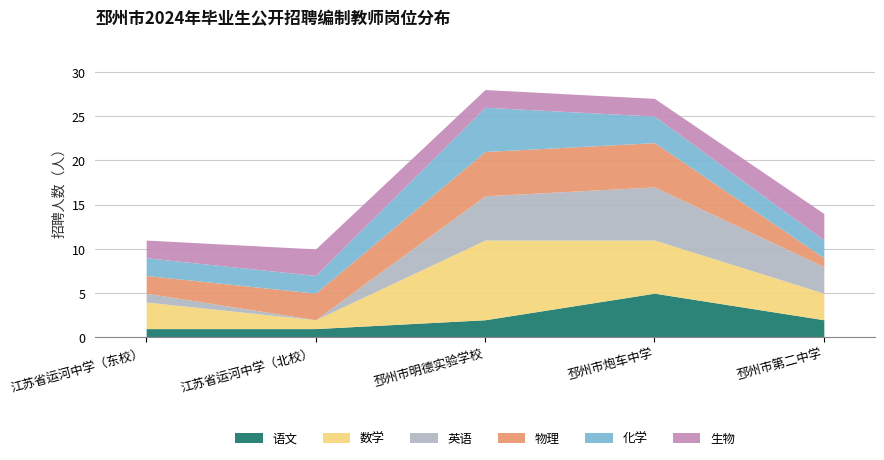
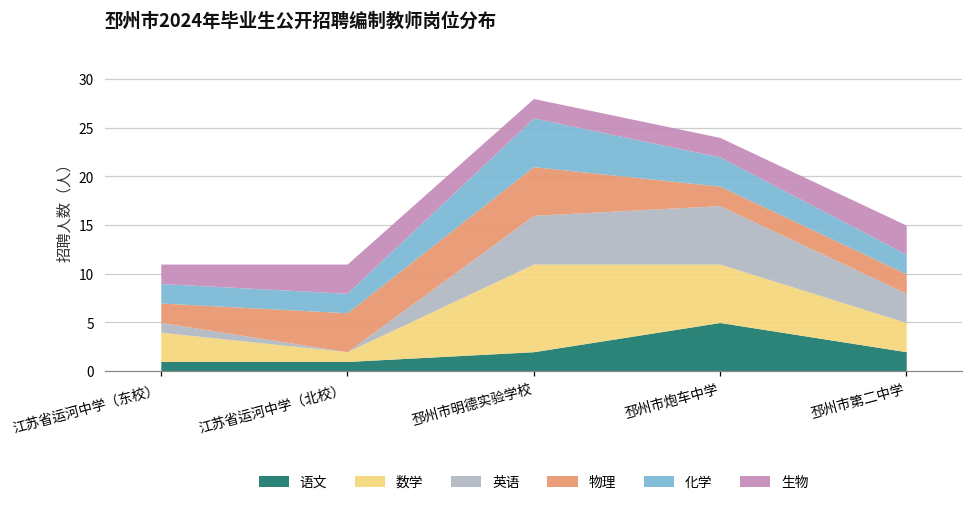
  {
    "语文": {
      "江苏省运河中学（东校）": 1,
      "江苏省运河中学（北校）": 1,
      "邳州市明德实验学校": 2,
      "邳州市炮车中学": 5,
      "邳州市第二中学": 2
    },
    "数学": {
      "江苏省运河中学（东校）": 3,
      "邳州市明德实验学校": 9,
      "邳州市炮车中学": 6,
      "邳州市第二中学": 3
    },
    "物理": {
      "江苏省运河中学（东校）": 2,
-     "江苏省运河中学（北校）": 3,
+     "江苏省运河中学（北校）": 4,
      "邳州市明德实验学校": 5,
-     "邳州市炮车中学": 5,
-     "邳州市第二中学": 1
+     "邳州市炮车中学": 2,
+     "邳州市第二中学": 2
    }
  }
